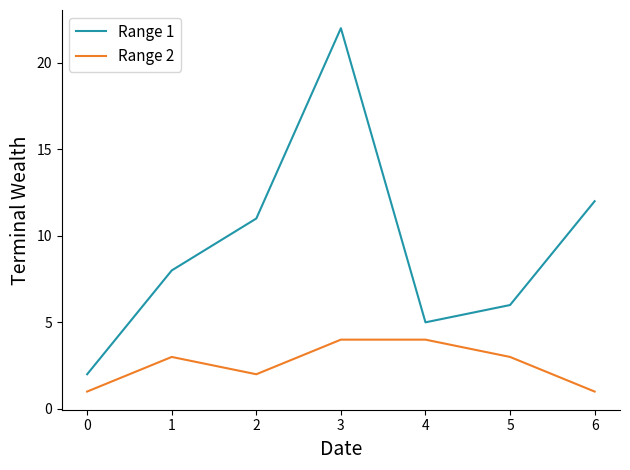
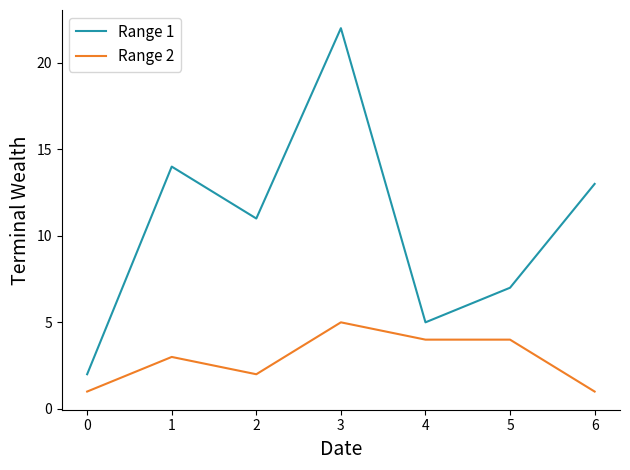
  {
    "Range 1": {
      "0": 2,
-     "1": 8,
+     "1": 14,
      "2": 11,
      "3": 22,
      "4": 5,
-     "5": 6,
-     "6": 12
+     "5": 7,
+     "6": 13
    },
    "Range 2": {
      "0": 1,
      "1": 3,
      "2": 2,
-     "3": 4,
+     "3": 5,
      "4": 4,
-     "5": 3,
+     "5": 4,
      "6": 1
    }
  }
